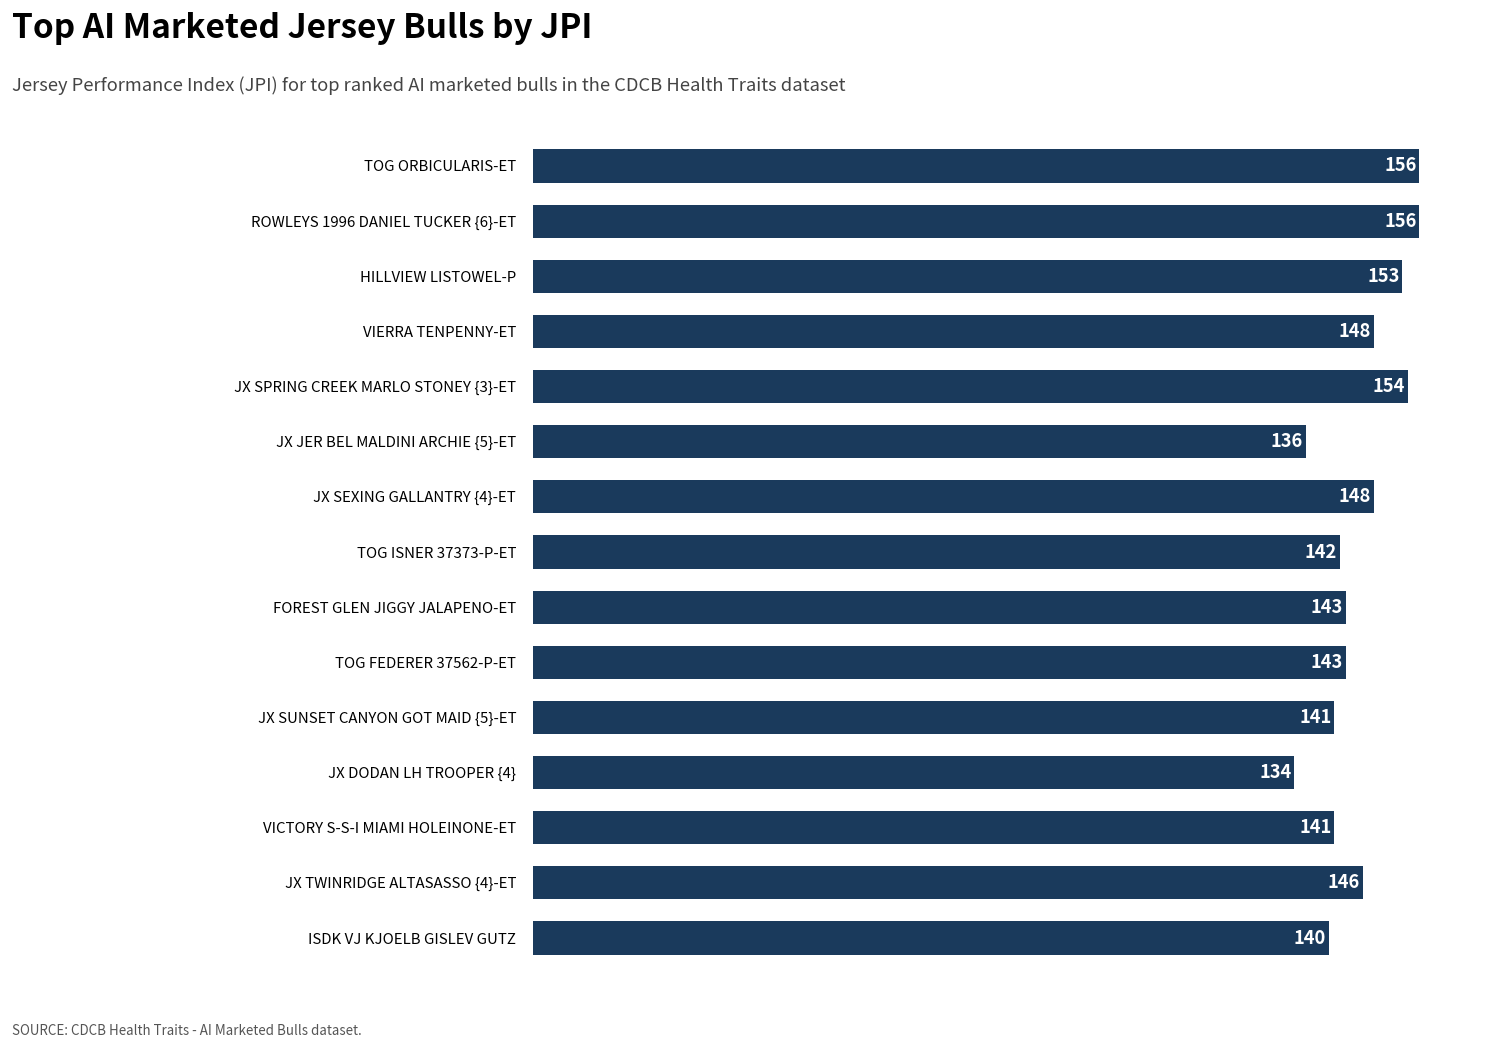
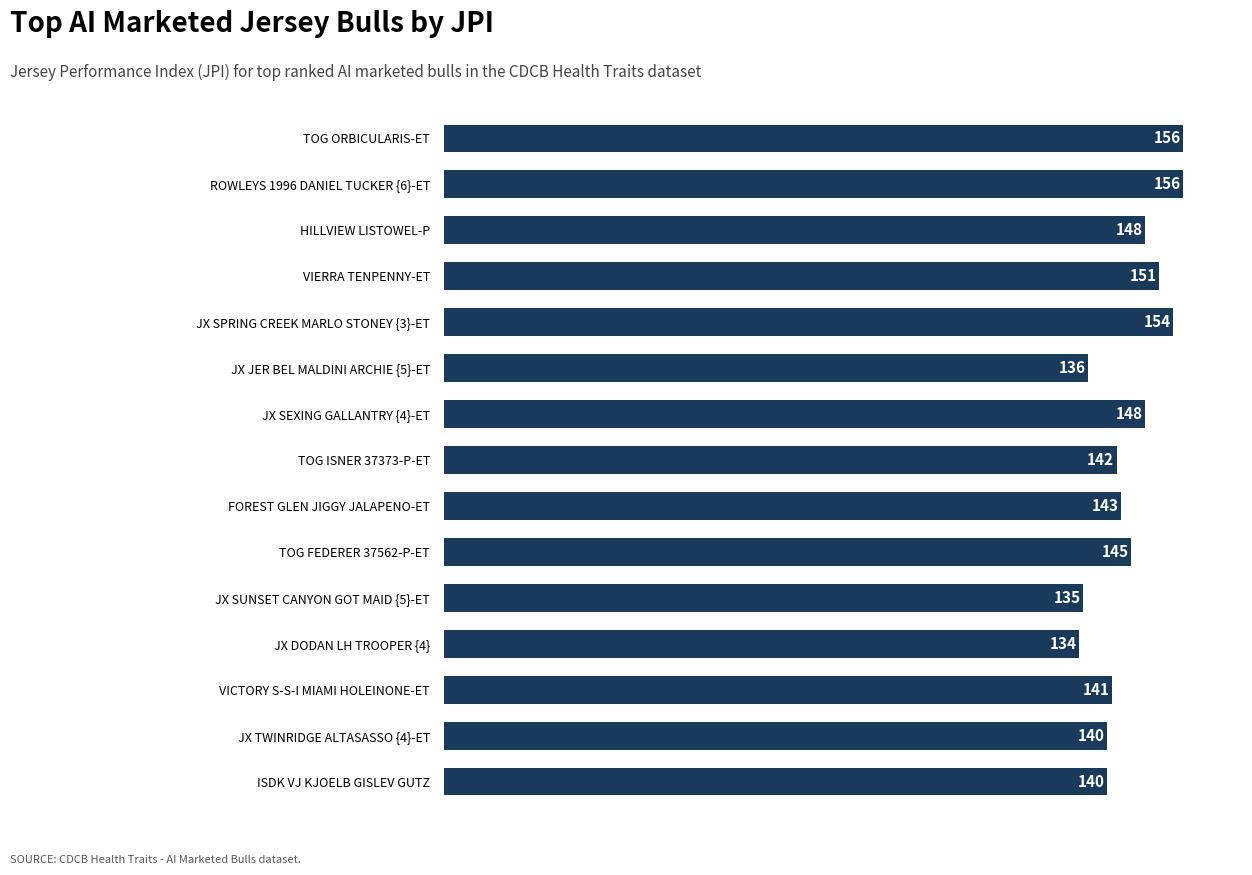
  {
    "TOG ORBICULARIS-ET": 156,
    "ROWLEYS 1996 DANIEL TUCKER {6}-ET": 156,
-   "HILLVIEW LISTOWEL-P": 153,
-   "VIERRA TENPENNY-ET": 148,
+   "HILLVIEW LISTOWEL-P": 148,
+   "VIERRA TENPENNY-ET": 151,
    "JX SPRING CREEK MARLO STONEY {3}-ET": 154,
    "JX JER BEL MALDINI ARCHIE {5}-ET": 136,
    "JX SEXING GALLANTRY {4}-ET": 148,
    "TOG ISNER 37373-P-ET": 142,
    "FOREST GLEN JIGGY JALAPENO-ET": 143,
-   "TOG FEDERER 37562-P-ET": 143,
-   "JX SUNSET CANYON GOT MAID {5}-ET": 141,
+   "TOG FEDERER 37562-P-ET": 145,
+   "JX SUNSET CANYON GOT MAID {5}-ET": 135,
    "JX DODAN LH TROOPER {4}": 134,
    "VICTORY S-S-I MIAMI HOLEINONE-ET": 141,
-   "JX TWINRIDGE ALTASASSO {4}-ET": 146,
+   "JX TWINRIDGE ALTASASSO {4}-ET": 140,
    "ISDK VJ KJOELB GISLEV GUTZ": 140
  }
